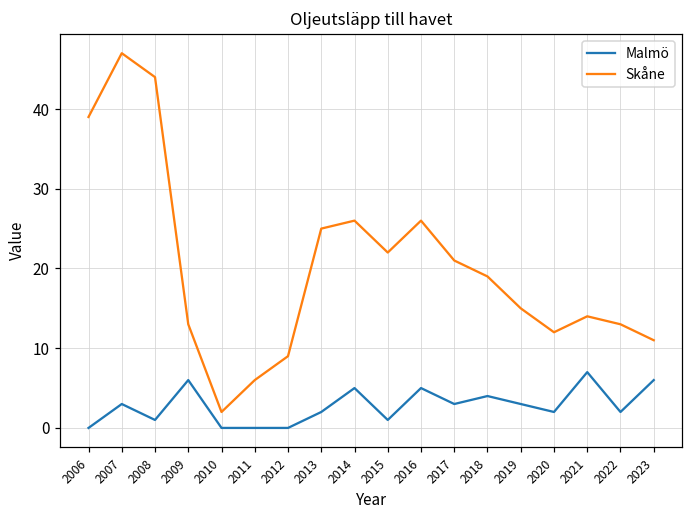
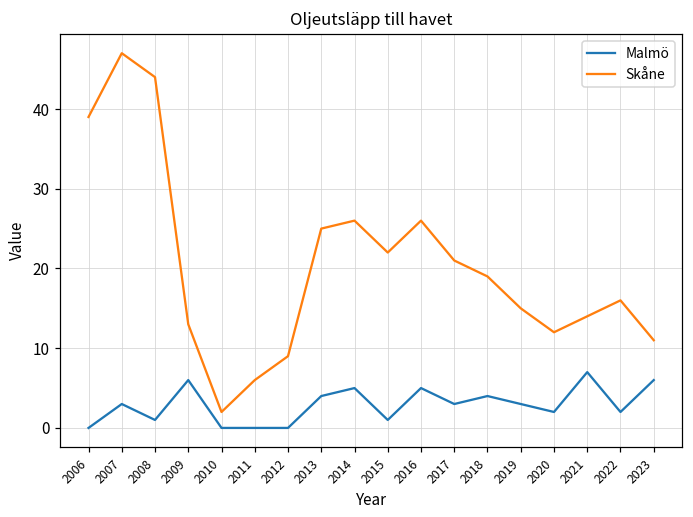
  {
    "Malmö": {
      "2006": 0,
      "2007": 3,
      "2008": 1,
      "2009": 6,
      "2010": 0,
      "2011": 0,
      "2012": 0,
-     "2013": 2,
+     "2013": 4,
      "2014": 5,
      "2015": 1,
      "2016": 5,
      "2017": 3,
      "2018": 4,
      "2019": 3,
      "2020": 2,
      "2021": 7,
      "2022": 2,
      "2023": 6
    },
    "Skåne": {
      "2006": 39,
      "2007": 47,
      "2008": 44,
      "2009": 13,
      "2010": 2,
      "2011": 6,
      "2012": 9,
      "2013": 25,
      "2014": 26,
      "2015": 22,
      "2016": 26,
      "2017": 21,
      "2018": 19,
      "2019": 15,
      "2020": 12,
      "2021": 14,
-     "2022": 13,
+     "2022": 16,
      "2023": 11
    }
  }
